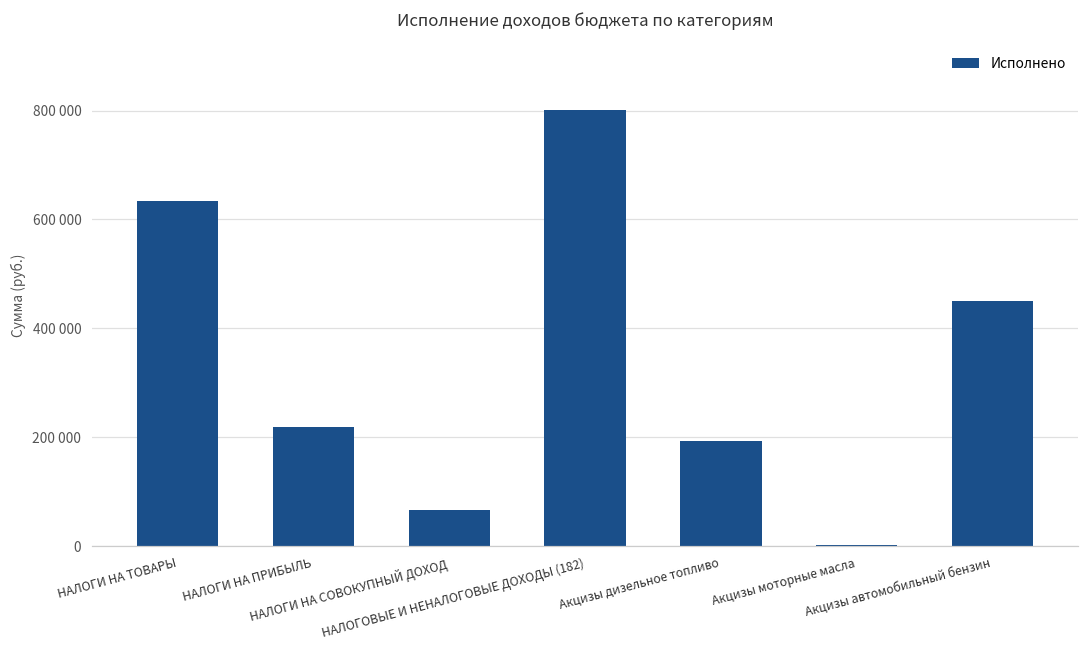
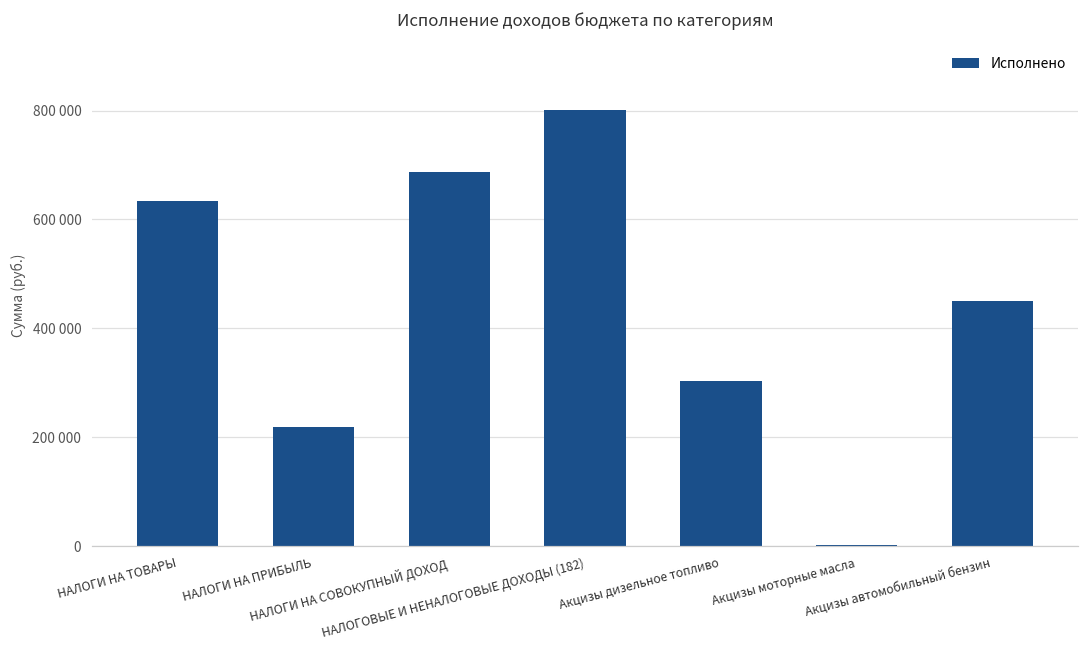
  {
    "НАЛОГИ НА ТОВАРЫ": 630000,
    "НАЛОГИ НА ПРИБЫЛЬ": 220000,
-   "НАЛОГИ НА СОВОКУПНЫЙ ДОХОД": 70000,
+   "НАЛОГИ НА СОВОКУПНЫЙ ДОХОД": 690000,
    "НАЛОГОВЫЕ И НЕНАЛОГОВЫЕ ДОХОДЫ (182)": 800000,
-   "Акцизы дизельное топливо": 190000,
+   "Акцизы дизельное топливо": 300000,
    "Акцизы автомобильный бензин": 450000
  }
